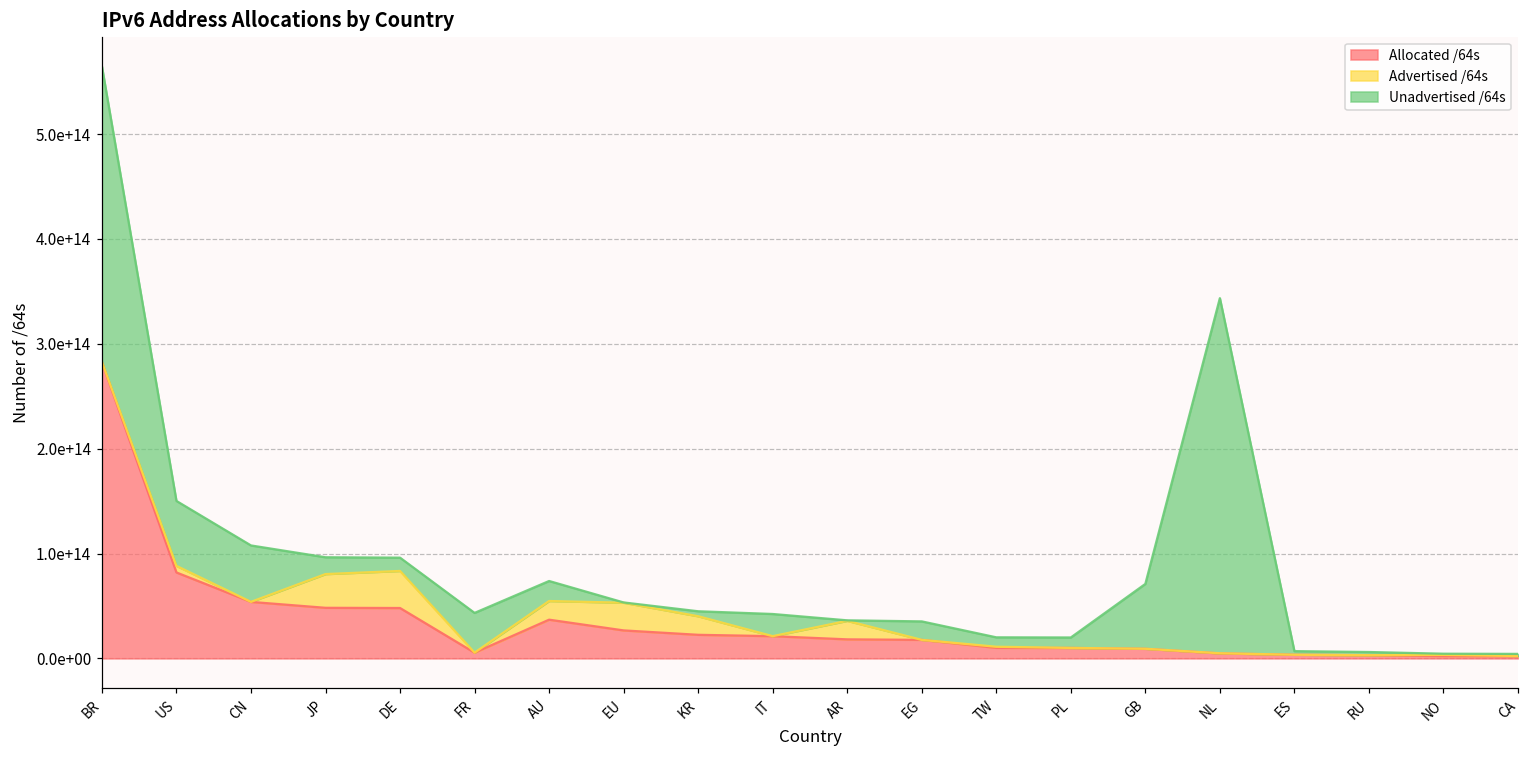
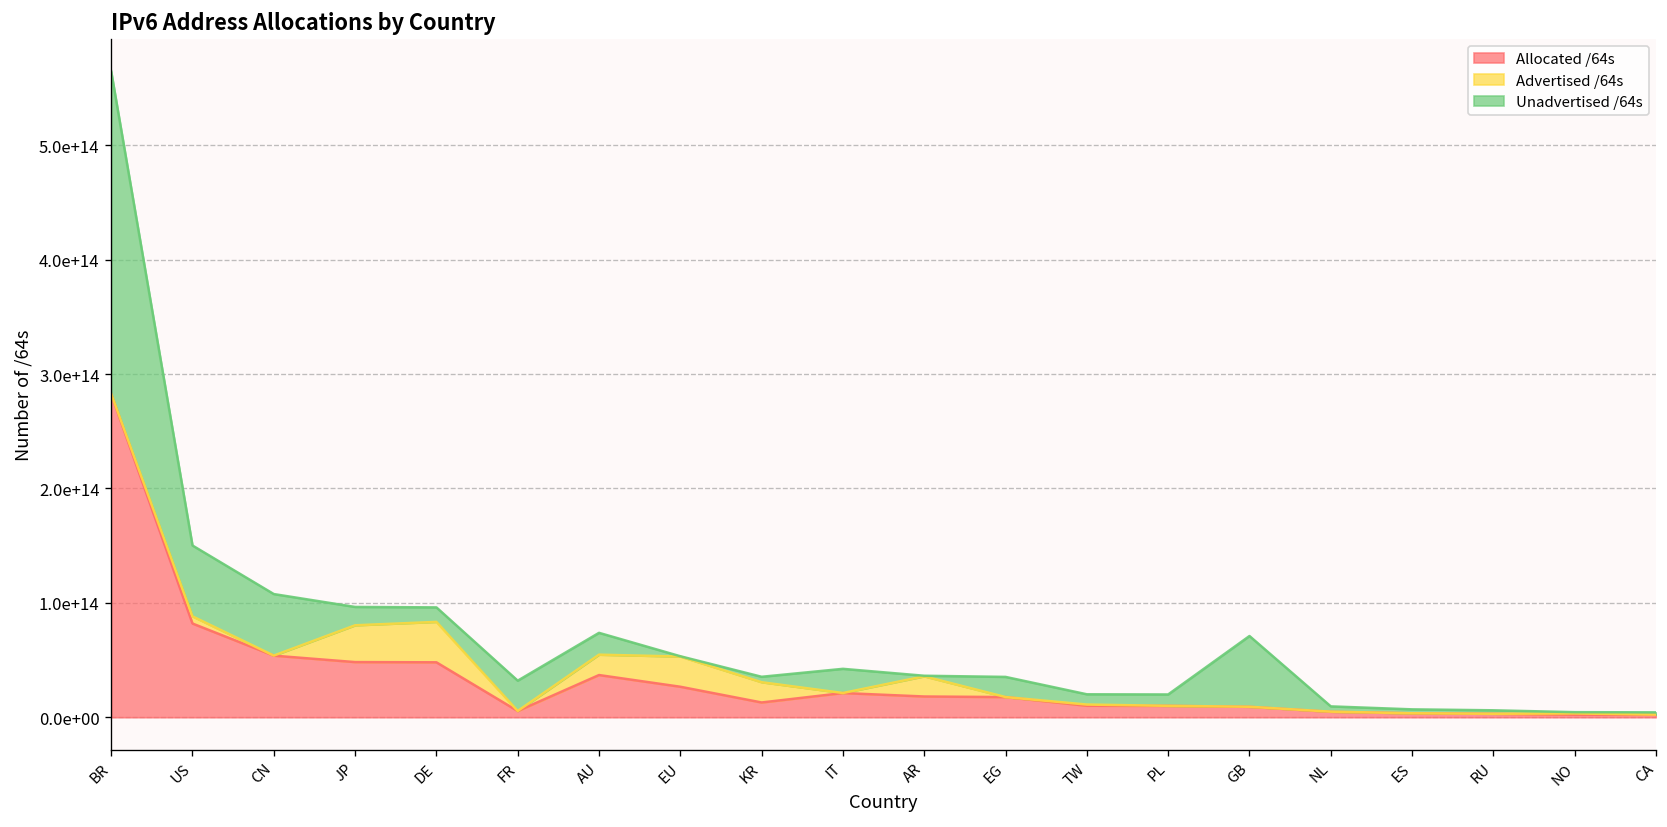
  {
    "Allocated /64s": {
      "US": 80000000000000,
      "JP": 50000000000000,
      "DE": 50000000000000,
      "AU": 40000000000000,
      "EU": 30000000000000,
-     "KR": 20000000000000,
+     "KR": 10000000000000,
      "AR": 20000000000000
    },
    "Advertised /64s": {
      "US": 10000000000000,
      "JP": 30000000000000,
      "DE": 40000000000000,
      "AU": 20000000000000,
      "KR": 20000000000000
    },
    "Unadvertised /64s": {
      "BR": 280000000000000,
      "US": 60000000000000,
      "CN": 50000000000000,
      "JP": 20000000000000,
      "DE": 10000000000000,
-     "FR": 40000000000000,
+     "FR": 30000000000000,
      "AU": 20000000000000,
      "KR": 0,
      "IT": 20000000000000,
      "EG": 20000000000000,
      "TW": 10000000000000,
      "PL": 10000000000000,
      "GB": 60000000000000,
-     "NL": 340000000000000,
+     "NL": 0,
      "ES": 0,
      "RU": 0
    }
  }
